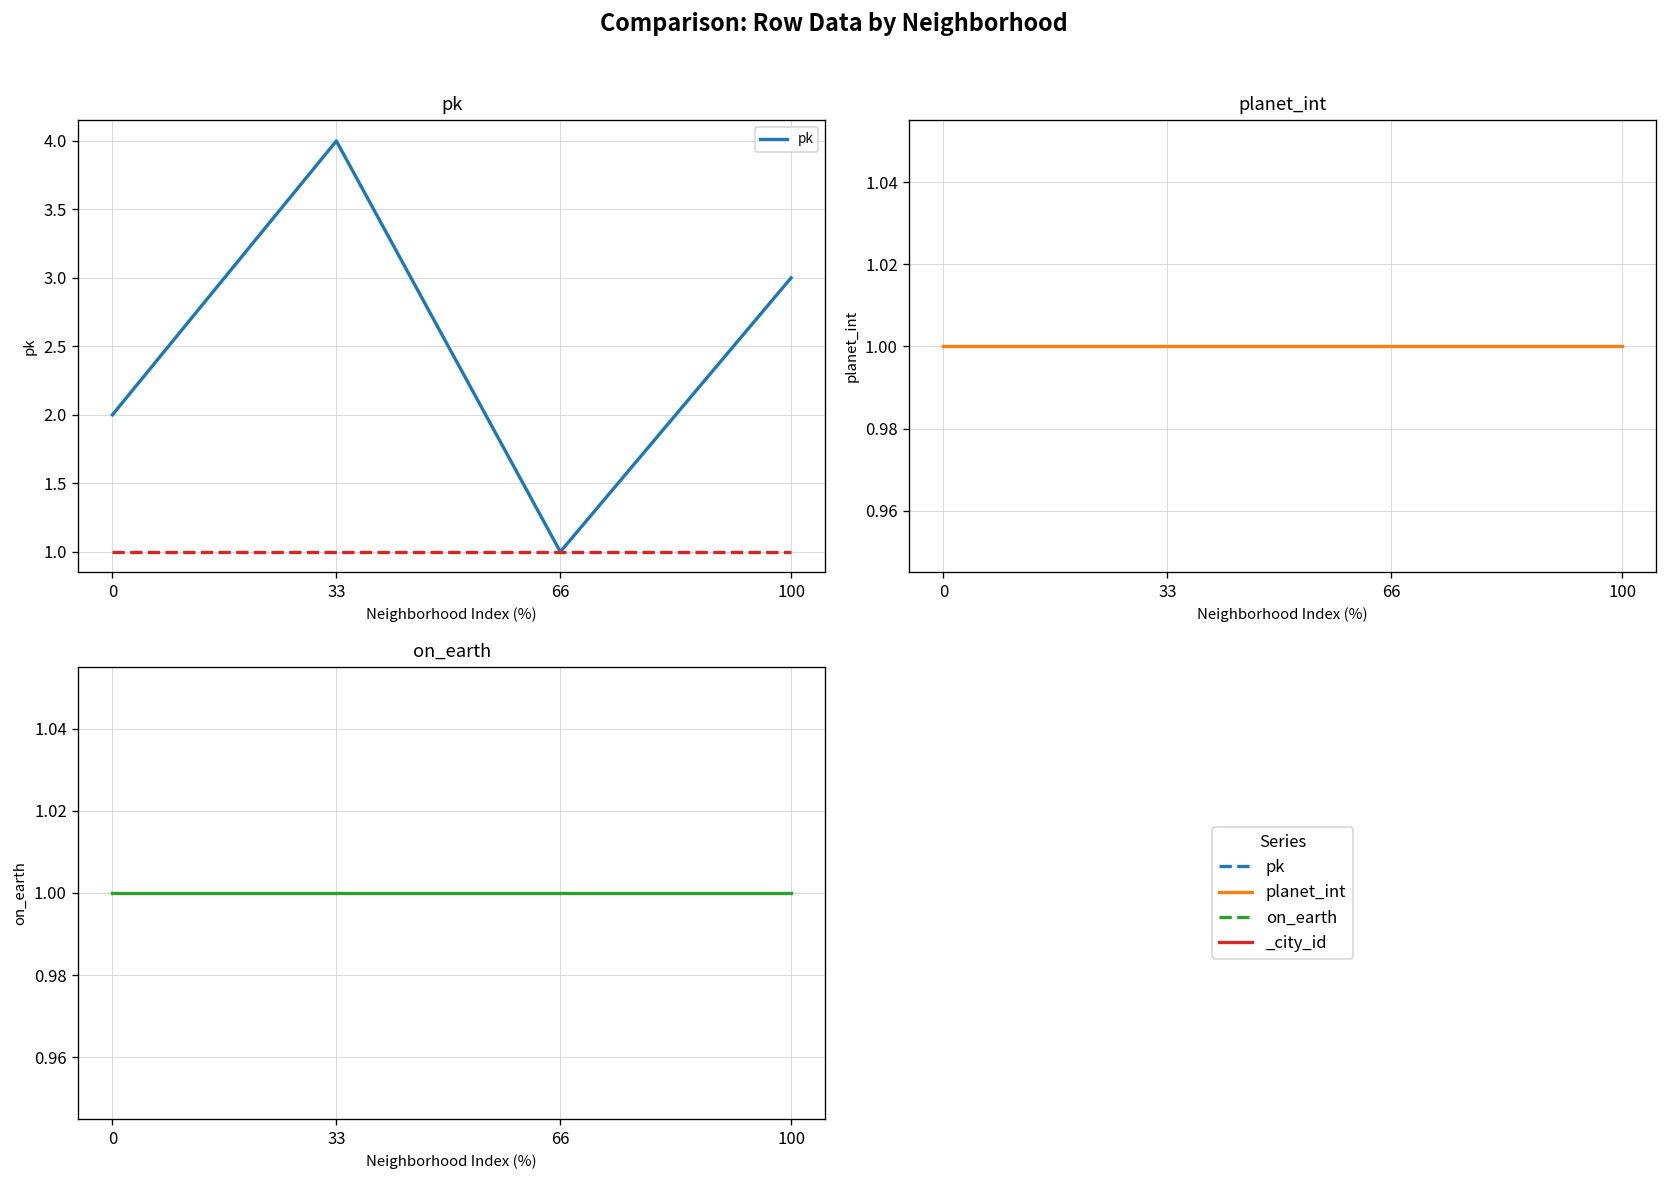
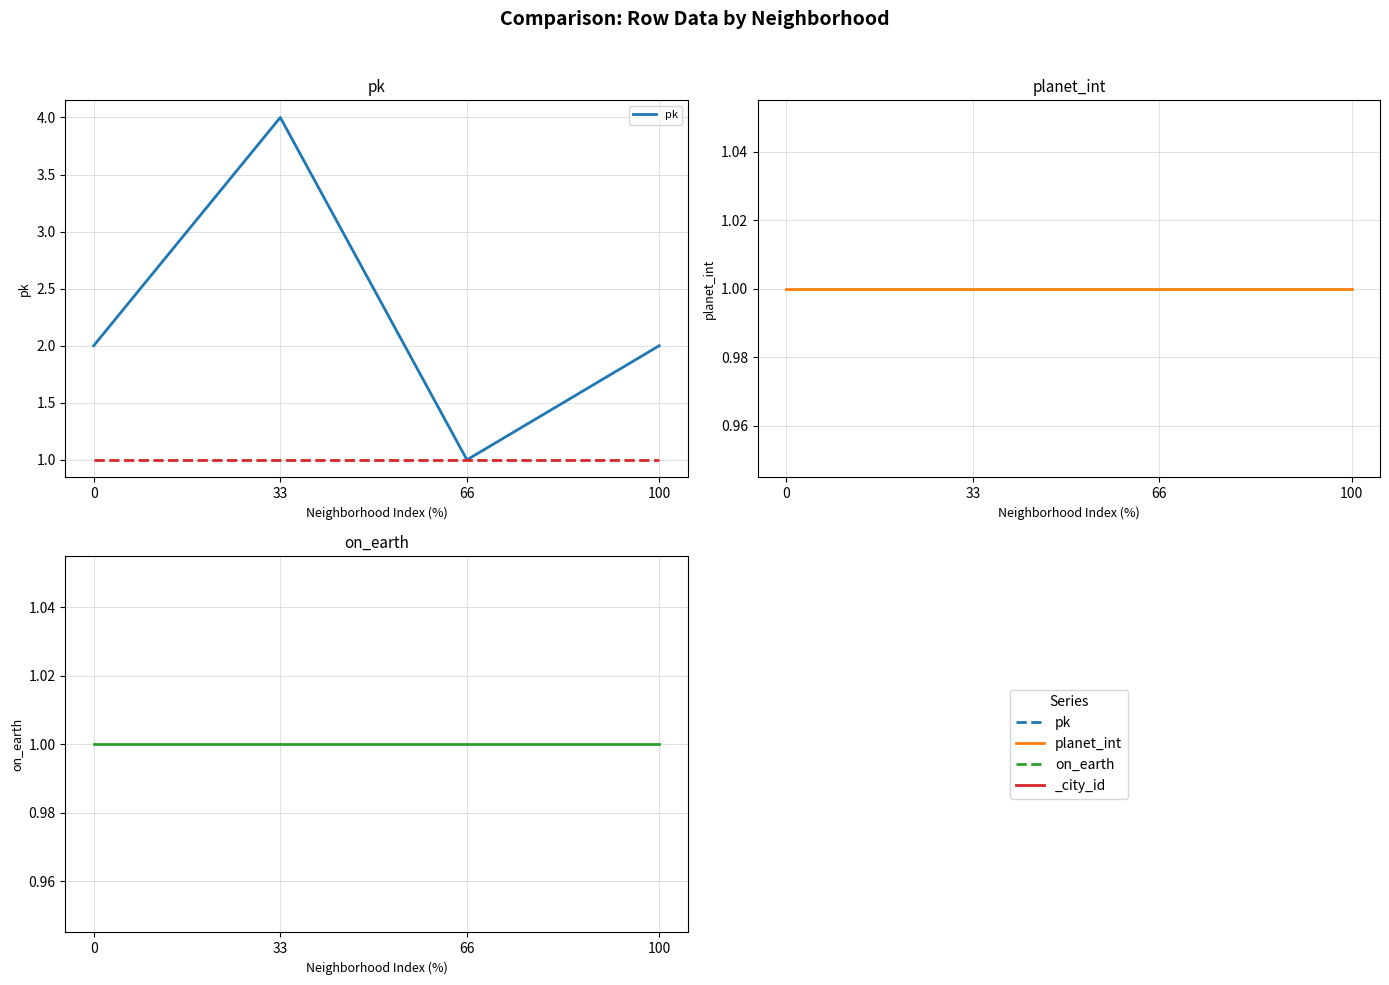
  {
    "pk": {
      "pk": {
        "0": 2,
        "33": 4,
-       "100": 3
+       "100": 2
      }
    },
    "planet_int": {
      "0": 1.000,
      "33": 1.000,
      "66": 1.000,
      "100": 1.000
    },
    "on_earth": {
      "0": 1.000,
      "33": 1.000,
      "66": 1.000,
      "100": 1.000
    }
  }
